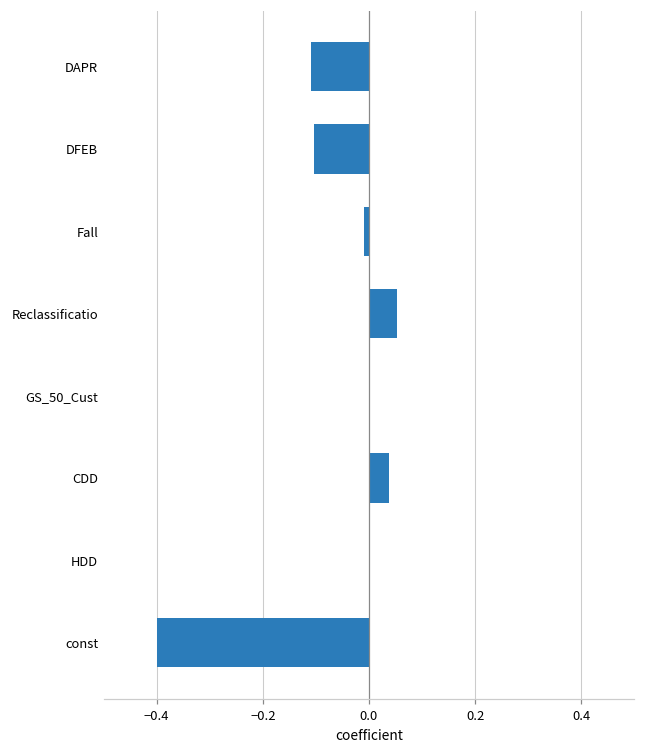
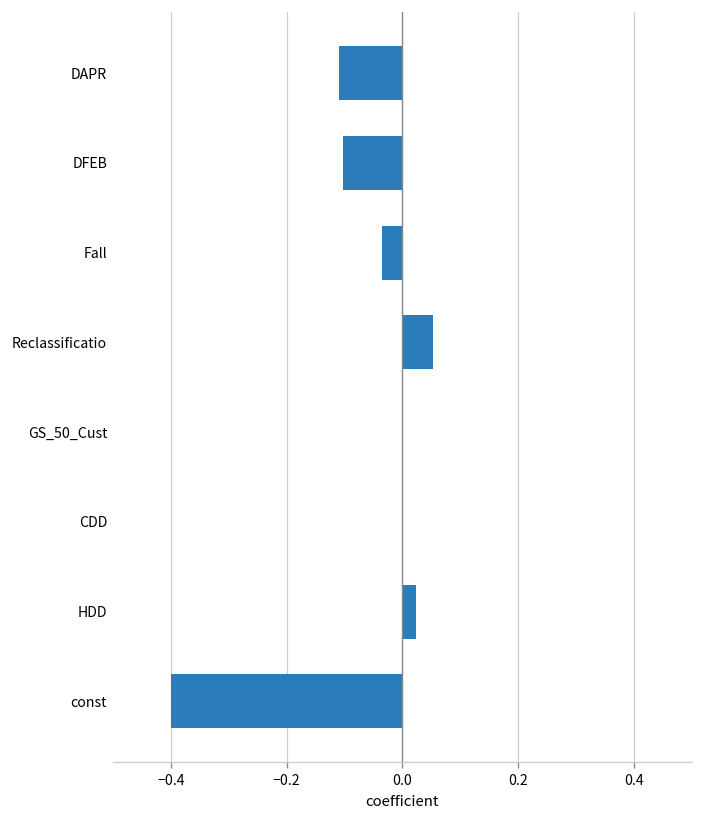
  {
    "DAPR": -0.11,
    "DFEB": -0.10,
-   "Fall": -0.01,
+   "Fall": -0.04,
    "Reclassificatio": 0.05,
-   "CDD": 0.04,
-   "HDD": 0.00,
+   "CDD": 0.00,
+   "HDD": 0.02,
    "const": -0.40
  }
